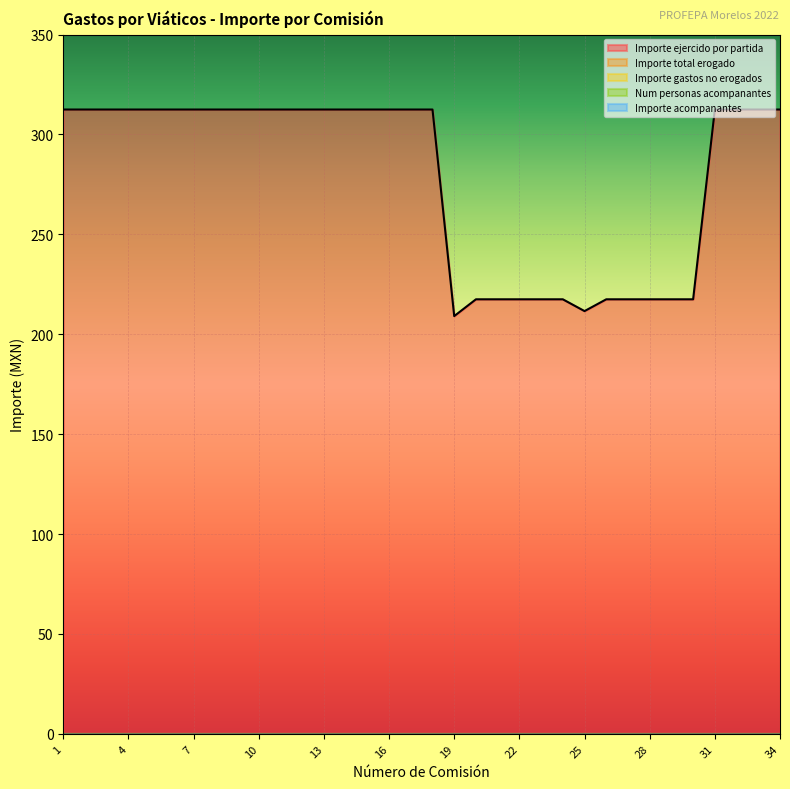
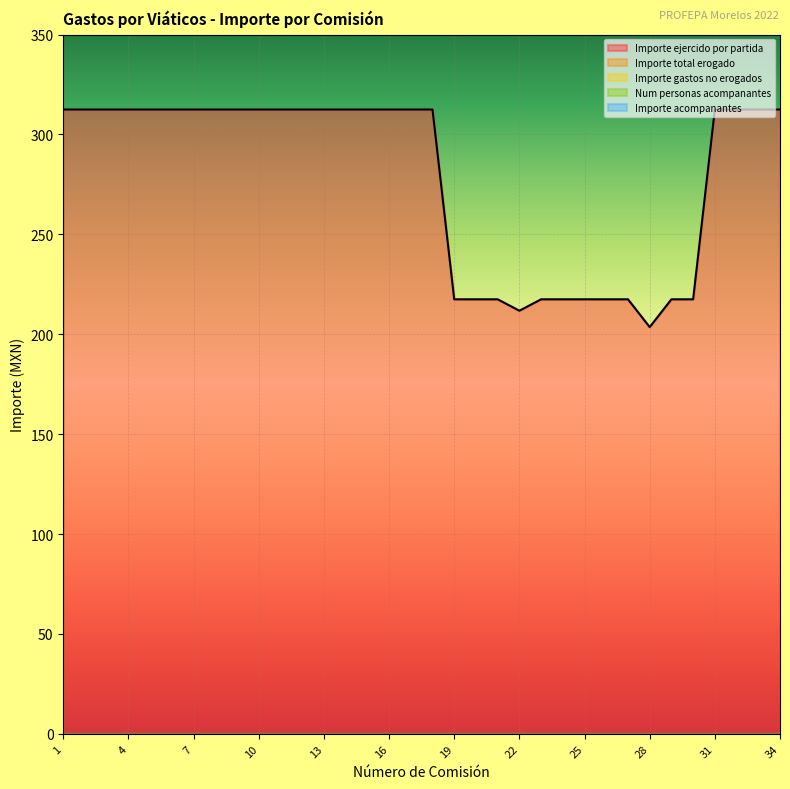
  {
    "Importe ejercido por partida": {
      "1": 313,
      "4": 313,
      "7": 313,
      "10": 313,
      "13": 313,
      "16": 313,
-     "19": 209,
-     "22": 218,
-     "25": 212,
-     "28": 218,
+     "19": 218,
+     "22": 212,
+     "25": 218,
+     "28": 204,
      "34": 313
    },
    "Importe acompanantes": {
      "1": 0,
      "4": 0,
      "7": 0,
      "10": 0,
      "13": 0,
      "16": 0,
      "19": 0,
      "22": 0,
      "25": 0,
      "28": 0,
      "31": 0,
      "34": 0
    }
  }
